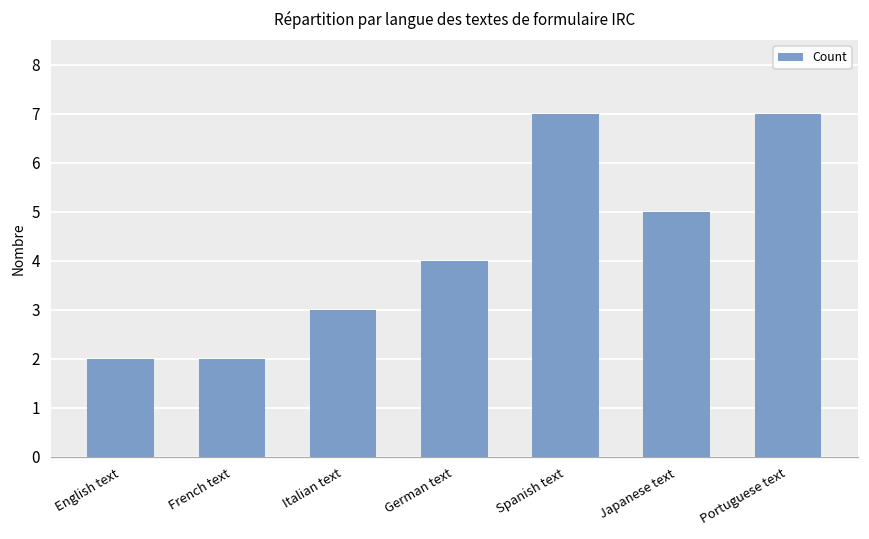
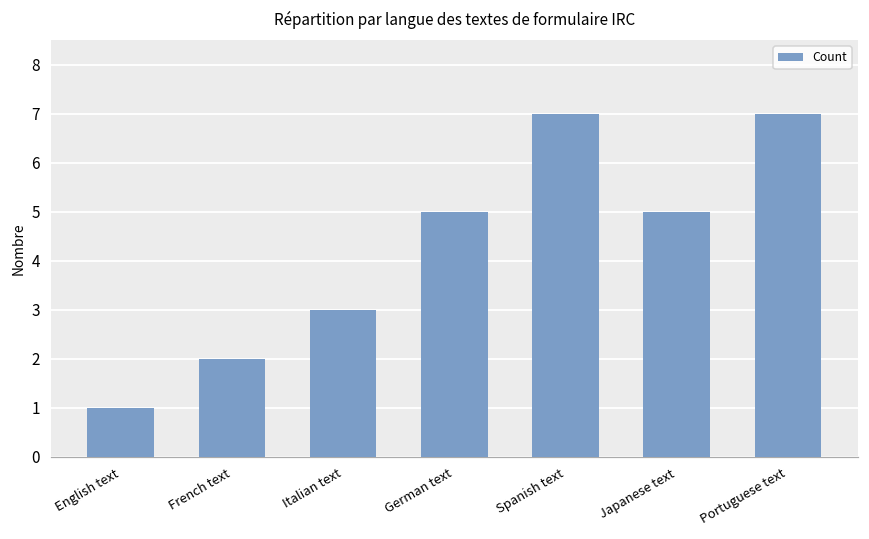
  {
-   "English text": 2,
+   "English text": 1,
    "French text": 2,
    "Italian text": 3,
-   "German text": 4,
+   "German text": 5,
    "Spanish text": 7,
    "Japanese text": 5,
    "Portuguese text": 7
  }
